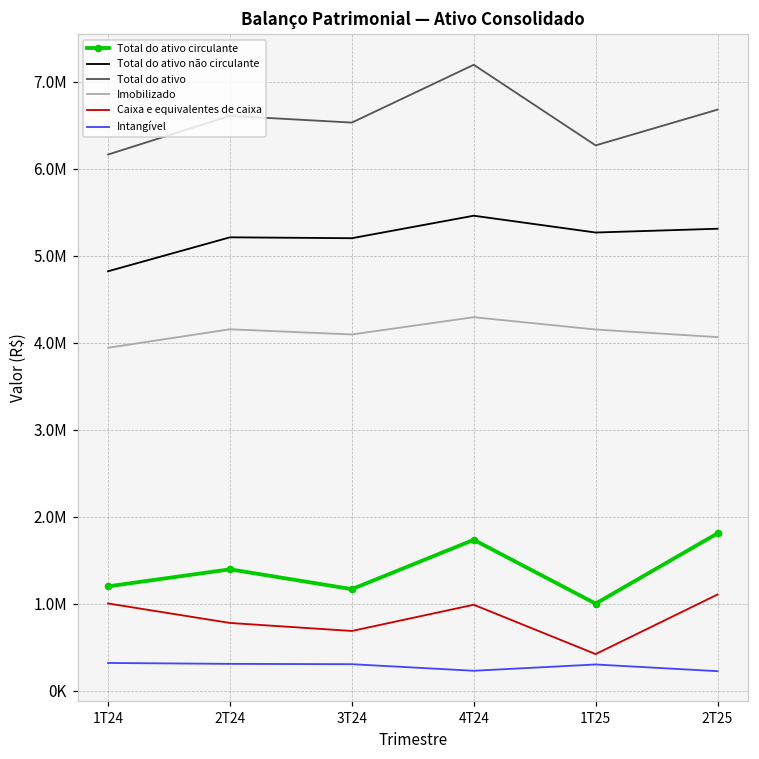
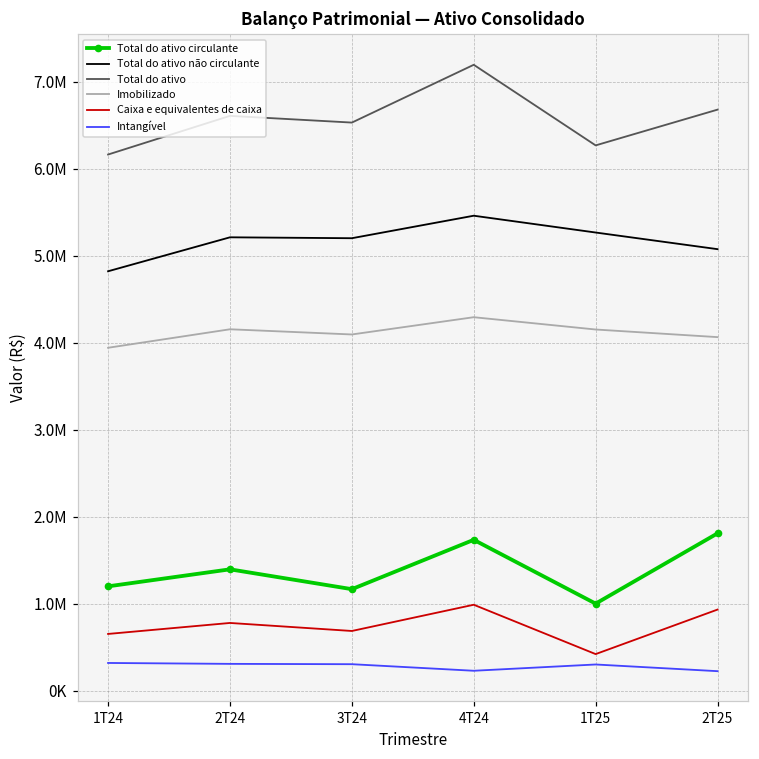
  {
    "Total do ativo circulante": {
      "1T24": 1200000,
      "2T24": 1400000,
      "3T24": 1200000,
      "4T24": 1700000,
      "1T25": 1000000,
      "2T25": 1800000
    },
    "Total do ativo não circulante": {
      "1T24": 4800000,
      "2T24": 5200000,
      "3T24": 5200000,
      "4T24": 5500000,
      "1T25": 5300000,
-     "2T25": 5300000
+     "2T25": 5100000
    },
    "Total do ativo": {
      "1T24": 6200000,
      "3T24": 6500000,
      "4T24": 7200000,
      "1T25": 6300000,
      "2T25": 6700000
    },
    "Imobilizado": {
      "1T24": 3900000,
      "2T24": 4200000,
      "3T24": 4100000,
      "4T24": 4300000,
      "1T25": 4200000,
      "2T25": 4100000
    },
    "Caixa e equivalentes de caixa": {
-     "1T24": 1000000,
+     "1T24": 700000,
      "2T24": 800000,
      "3T24": 700000,
      "4T24": 1000000,
      "1T25": 400000,
-     "2T25": 1100000
+     "2T25": 900000
    },
    "Intangível": {
      "1T24": 300000,
      "2T24": 300000,
      "3T24": 300000,
      "4T24": 200000,
      "1T25": 300000,
      "2T25": 200000
    }
  }
